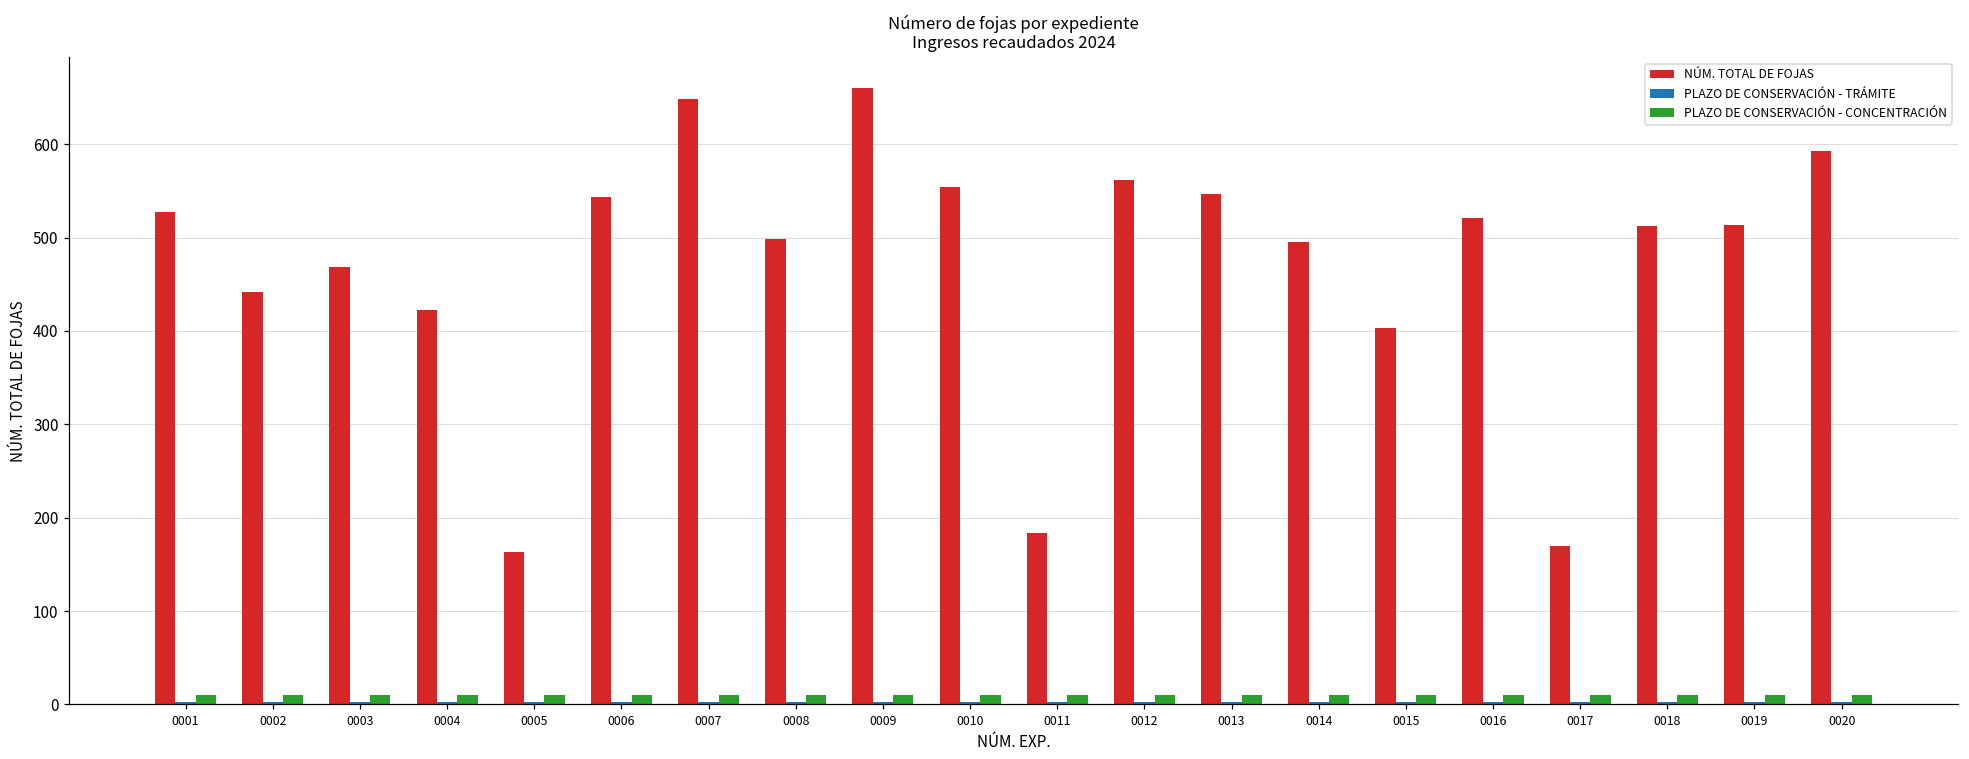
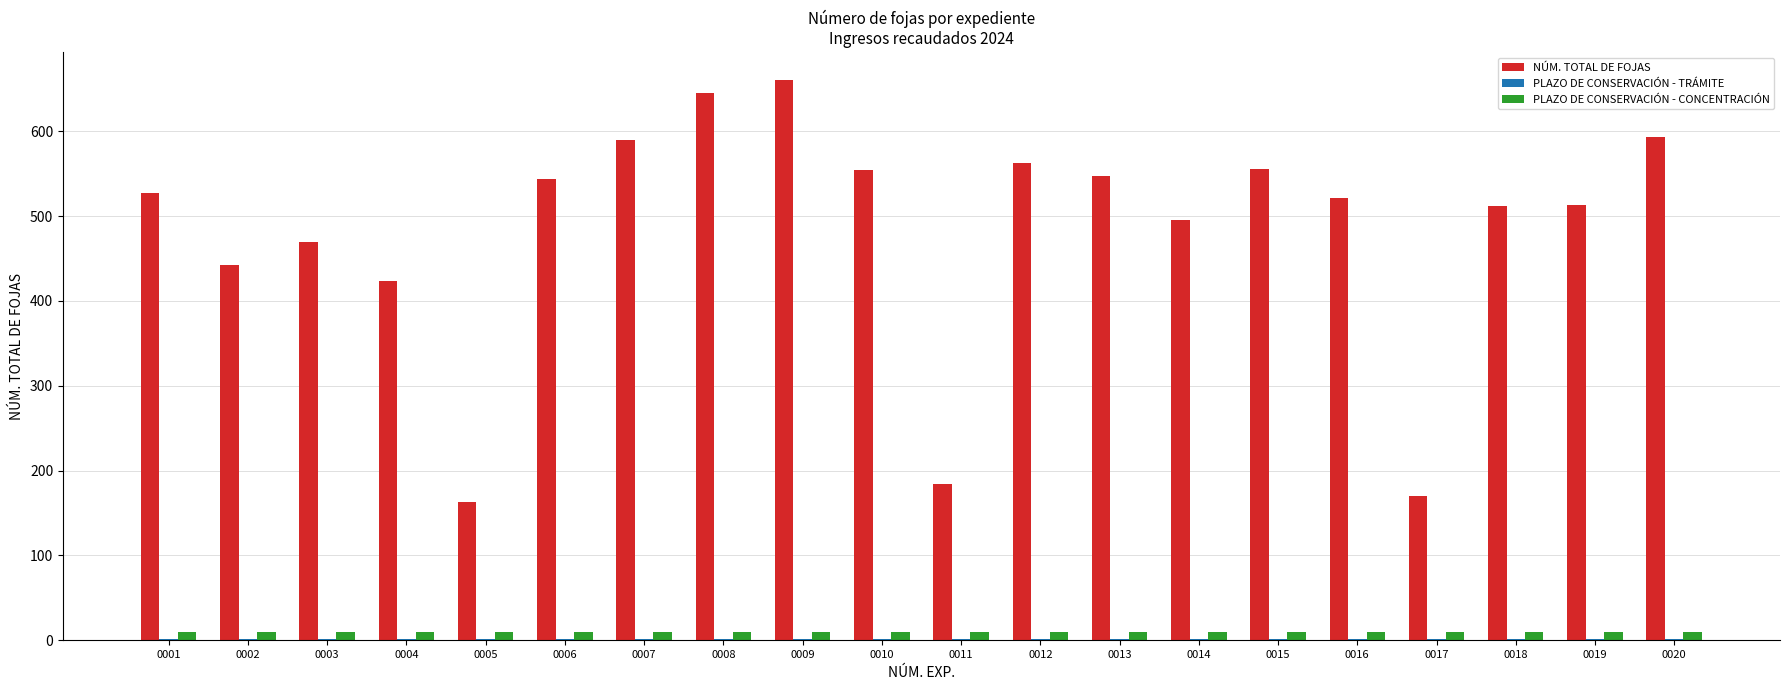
  {
    "NÚM. TOTAL DE FOJAS": {
      "0001": 530,
      "0002": 440,
      "0003": 470,
      "0004": 420,
      "0005": 160,
      "0006": 540,
-     "0007": 650,
-     "0008": 500,
+     "0007": 590,
+     "0008": 650,
      "0009": 660,
      "0010": 550,
      "0011": 180,
      "0012": 560,
      "0013": 550,
      "0014": 500,
-     "0015": 400,
+     "0015": 560,
      "0016": 520,
      "0017": 170,
      "0018": 510,
      "0019": 510,
      "0020": 590
    },
    "PLAZO DE CONSERVACIÓN - CONCENTRACIÓN": {
      "0001": 10,
      "0002": 10,
      "0003": 10,
      "0004": 10,
      "0005": 10,
      "0006": 10,
      "0007": 10,
      "0008": 10,
      "0009": 10,
      "0010": 10,
      "0011": 10,
      "0012": 10,
      "0013": 10,
      "0014": 10,
      "0015": 10,
      "0016": 10,
      "0017": 10,
      "0018": 10,
      "0019": 10,
      "0020": 10
    }
  }
